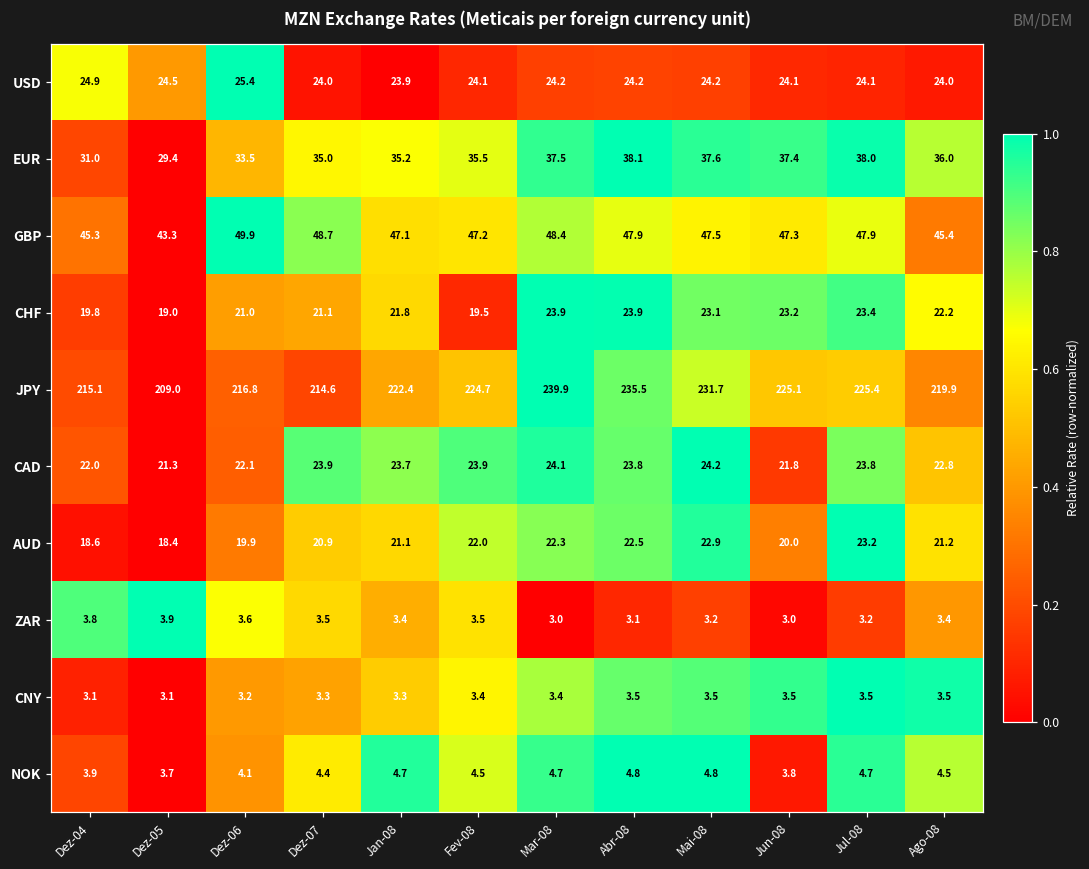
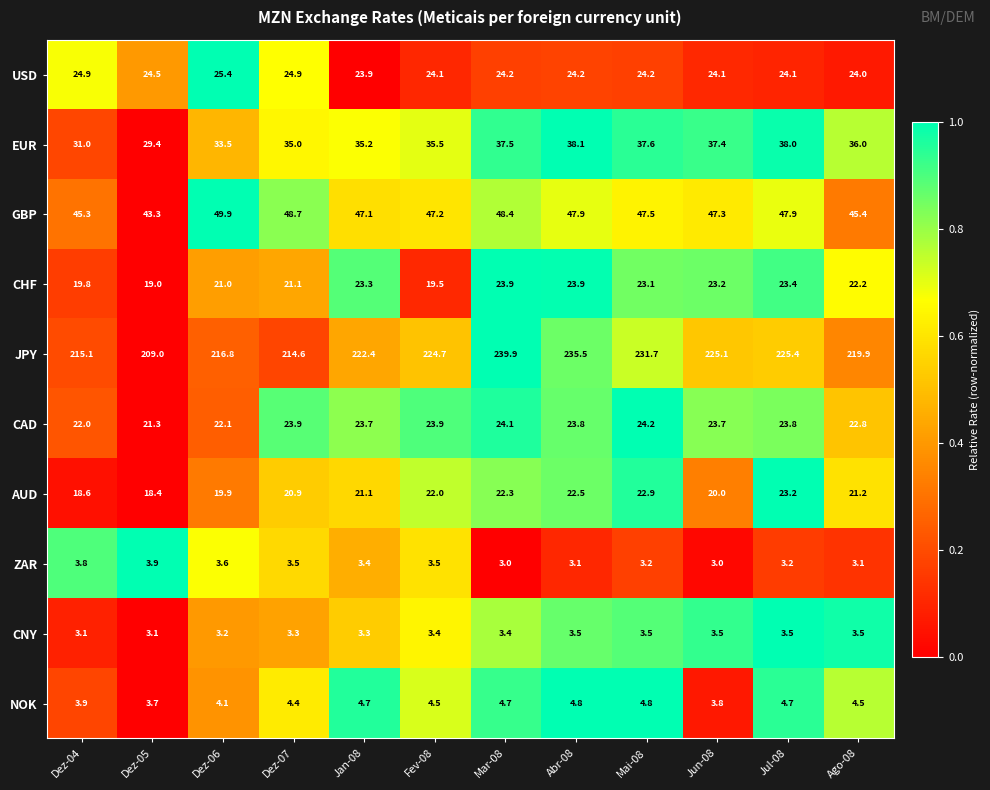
  {
    "USD": {
      "Dez-04": 24.9,
      "Dez-05": 24.5,
      "Dez-06": 25.4,
-     "Dez-07": 24.0,
+     "Dez-07": 24.9,
      "Jan-08": 23.9,
      "Fev-08": 24.1,
      "Mar-08": 24.2,
      "Abr-08": 24.2,
      "Mai-08": 24.2,
      "Jun-08": 24.1,
      "Jul-08": 24.1,
      "Ago-08": 24.0
    },
    "EUR": {
      "Dez-04": 31.0,
      "Dez-05": 29.4,
      "Dez-06": 33.5,
      "Dez-07": 35.0,
      "Jan-08": 35.2,
      "Fev-08": 35.5,
      "Mar-08": 37.5,
      "Abr-08": 38.1,
      "Mai-08": 37.6,
      "Jun-08": 37.4,
      "Jul-08": 38.0,
      "Ago-08": 36.0
    },
    "GBP": {
      "Dez-04": 45.3,
      "Dez-05": 43.3,
      "Dez-06": 49.9,
      "Dez-07": 48.7,
      "Jan-08": 47.1,
      "Fev-08": 47.2,
      "Mar-08": 48.4,
      "Abr-08": 47.9,
      "Mai-08": 47.5,
      "Jun-08": 47.3,
      "Jul-08": 47.9,
      "Ago-08": 45.4
    },
    "CHF": {
      "Dez-04": 19.8,
      "Dez-05": 19.0,
      "Dez-06": 21.0,
      "Dez-07": 21.1,
-     "Jan-08": 21.8,
+     "Jan-08": 23.3,
      "Fev-08": 19.5,
      "Mar-08": 23.9,
      "Abr-08": 23.9,
      "Mai-08": 23.1,
      "Jun-08": 23.2,
      "Jul-08": 23.4,
      "Ago-08": 22.2
    },
    "JPY": {
      "Dez-04": 215.1,
      "Dez-05": 209.0,
      "Dez-06": 216.8,
      "Dez-07": 214.6,
      "Jan-08": 222.4,
      "Fev-08": 224.7,
      "Mar-08": 239.9,
      "Abr-08": 235.5,
      "Mai-08": 231.7,
      "Jun-08": 225.1,
      "Jul-08": 225.4,
      "Ago-08": 219.9
    },
    "CAD": {
      "Dez-04": 22.0,
      "Dez-05": 21.3,
      "Dez-06": 22.1,
      "Dez-07": 23.9,
      "Jan-08": 23.7,
      "Fev-08": 23.9,
      "Mar-08": 24.1,
      "Abr-08": 23.8,
      "Mai-08": 24.2,
-     "Jun-08": 21.8,
+     "Jun-08": 23.7,
      "Jul-08": 23.8,
      "Ago-08": 22.8
    },
    "AUD": {
      "Dez-04": 18.6,
      "Dez-05": 18.4,
      "Dez-06": 19.9,
      "Dez-07": 20.9,
      "Jan-08": 21.1,
      "Fev-08": 22.0,
      "Mar-08": 22.3,
      "Abr-08": 22.5,
      "Mai-08": 22.9,
      "Jun-08": 20.0,
      "Jul-08": 23.2,
      "Ago-08": 21.2
    },
    "ZAR": {
      "Dez-04": 3.8,
      "Dez-05": 3.9,
      "Dez-06": 3.6,
      "Dez-07": 3.5,
      "Jan-08": 3.4,
      "Fev-08": 3.5,
      "Mar-08": 3.0,
      "Abr-08": 3.1,
      "Mai-08": 3.2,
      "Jun-08": 3.0,
      "Jul-08": 3.2,
-     "Ago-08": 3.4
+     "Ago-08": 3.1
    },
    "CNY": {
      "Dez-04": 3.1,
      "Dez-05": 3.1,
      "Dez-06": 3.2,
      "Dez-07": 3.3,
      "Jan-08": 3.3,
      "Fev-08": 3.4,
      "Mar-08": 3.4,
      "Abr-08": 3.5,
      "Mai-08": 3.5,
      "Jun-08": 3.5,
      "Jul-08": 3.5,
      "Ago-08": 3.5
    },
    "NOK": {
      "Dez-04": 3.9,
      "Dez-05": 3.7,
      "Dez-06": 4.1,
      "Dez-07": 4.4,
      "Jan-08": 4.7,
      "Fev-08": 4.5,
      "Mar-08": 4.7,
      "Abr-08": 4.8,
      "Mai-08": 4.8,
      "Jun-08": 3.8,
      "Jul-08": 4.7,
      "Ago-08": 4.5
    }
  }
